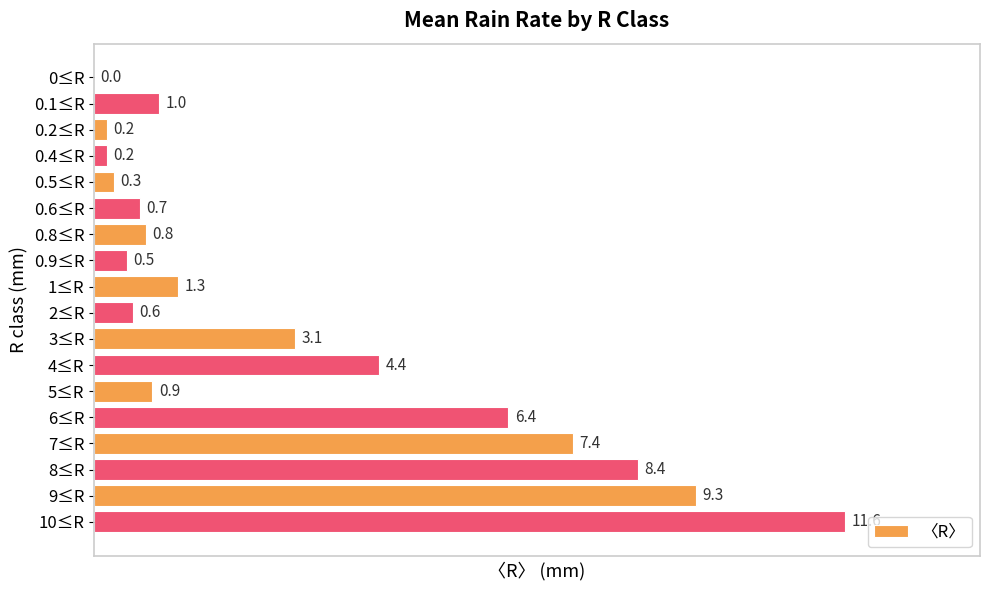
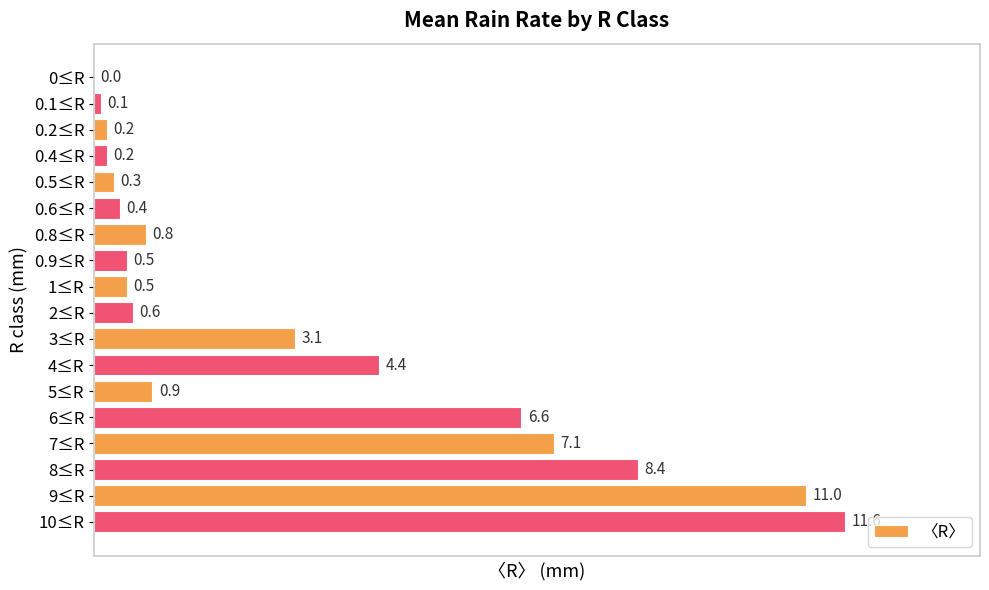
  {
    "0≤R": 0.0,
-   "0.1≤R": 1.0,
+   "0.1≤R": 0.1,
    "0.2≤R": 0.2,
    "0.4≤R": 0.2,
    "0.5≤R": 0.3,
-   "0.6≤R": 0.7,
+   "0.6≤R": 0.4,
    "0.8≤R": 0.8,
    "0.9≤R": 0.5,
-   "1≤R": 1.3,
+   "1≤R": 0.5,
    "2≤R": 0.6,
    "3≤R": 3.1,
    "4≤R": 4.4,
    "5≤R": 0.9,
-   "6≤R": 6.4,
-   "7≤R": 7.4,
+   "6≤R": 6.6,
+   "7≤R": 7.1,
    "8≤R": 8.4,
-   "9≤R": 9.3
+   "9≤R": 11.0
  }
